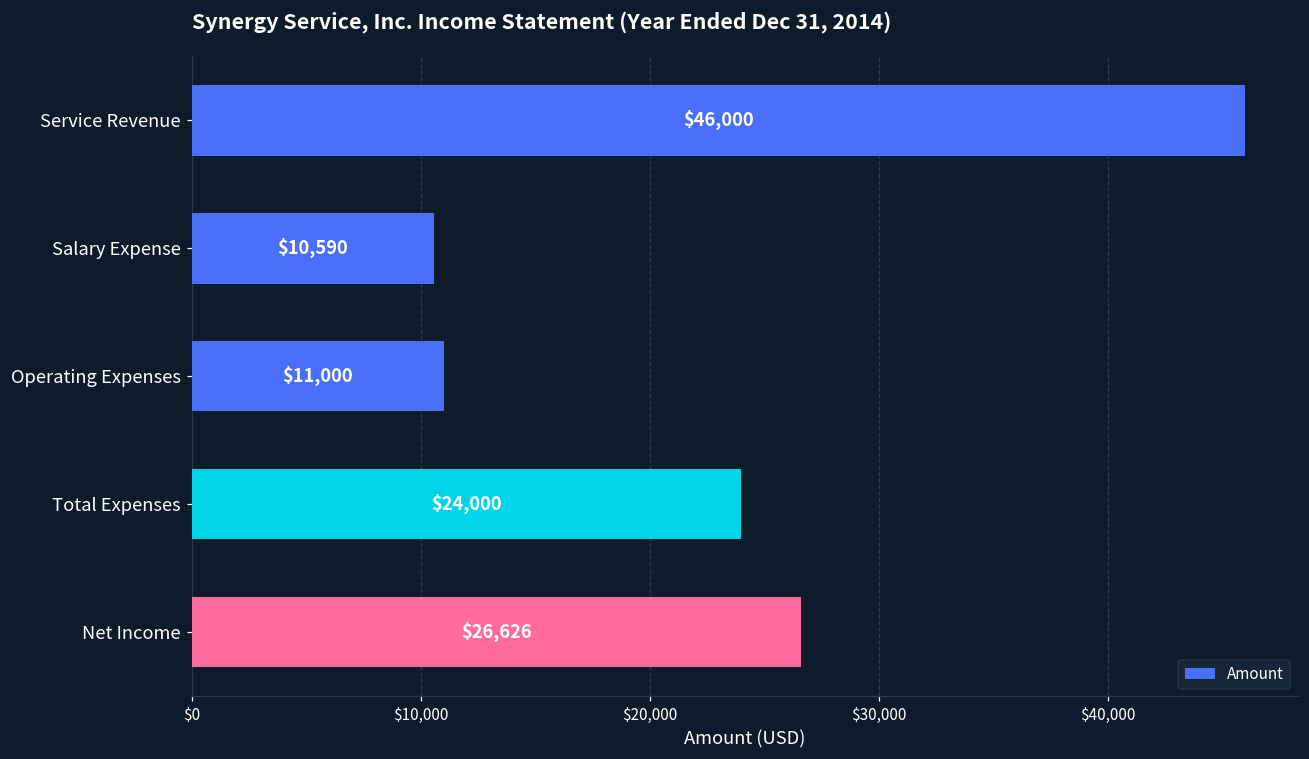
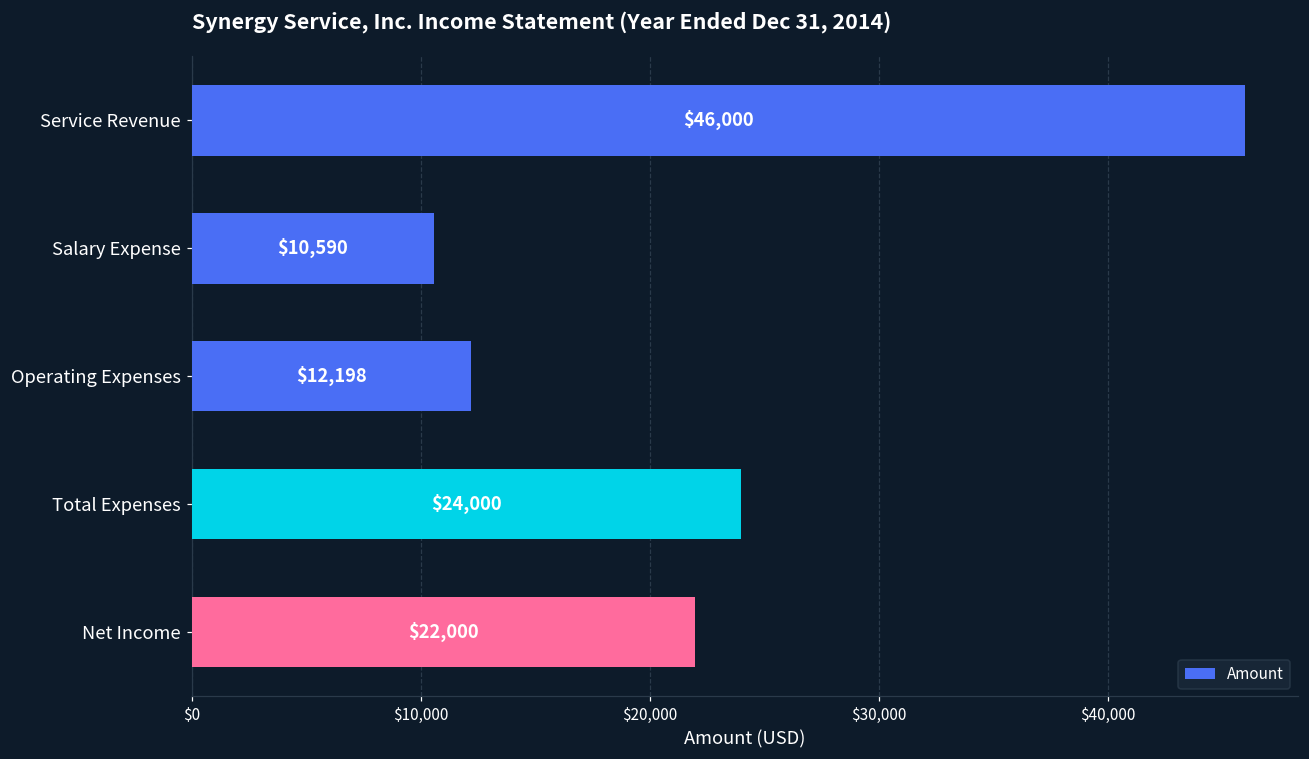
  {
    "Service Revenue": "$46,000",
    "Salary Expense": "$10,590",
-   "Operating Expenses": "$11,000",
+   "Operating Expenses": "$12,198",
    "Total Expenses": "$24,000",
-   "Net Income": "$26,626"
+   "Net Income": "$22,000"
  }
